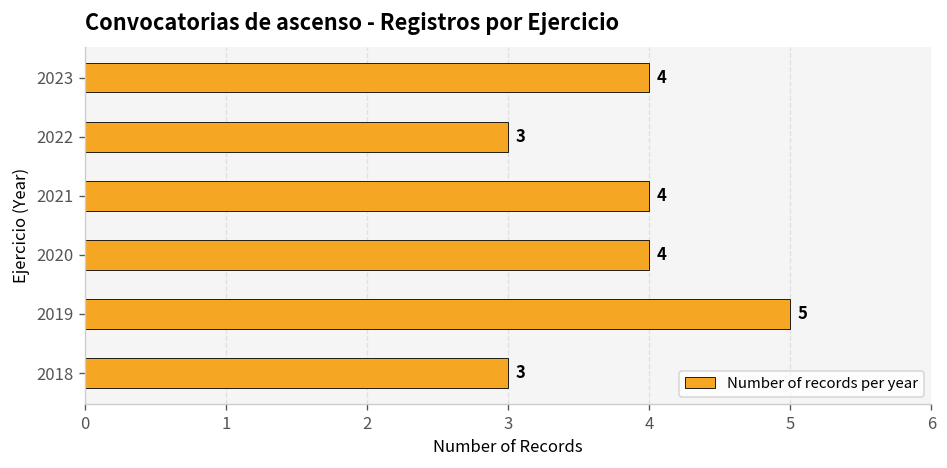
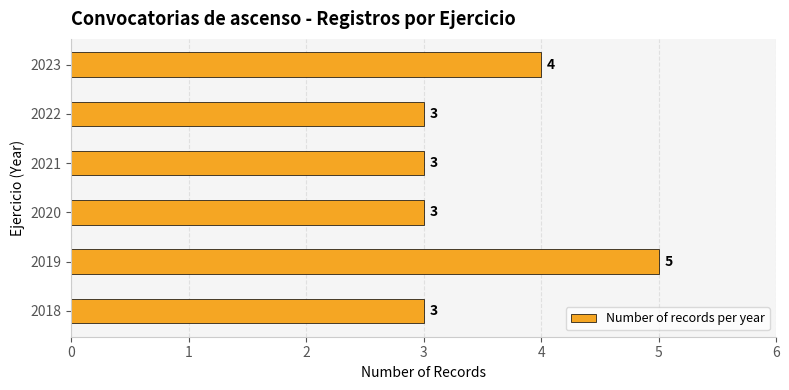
  {
    "2023": 4,
    "2022": 3,
-   "2021": 4,
-   "2020": 4,
+   "2021": 3,
+   "2020": 3,
    "2019": 5,
    "2018": 3
  }
